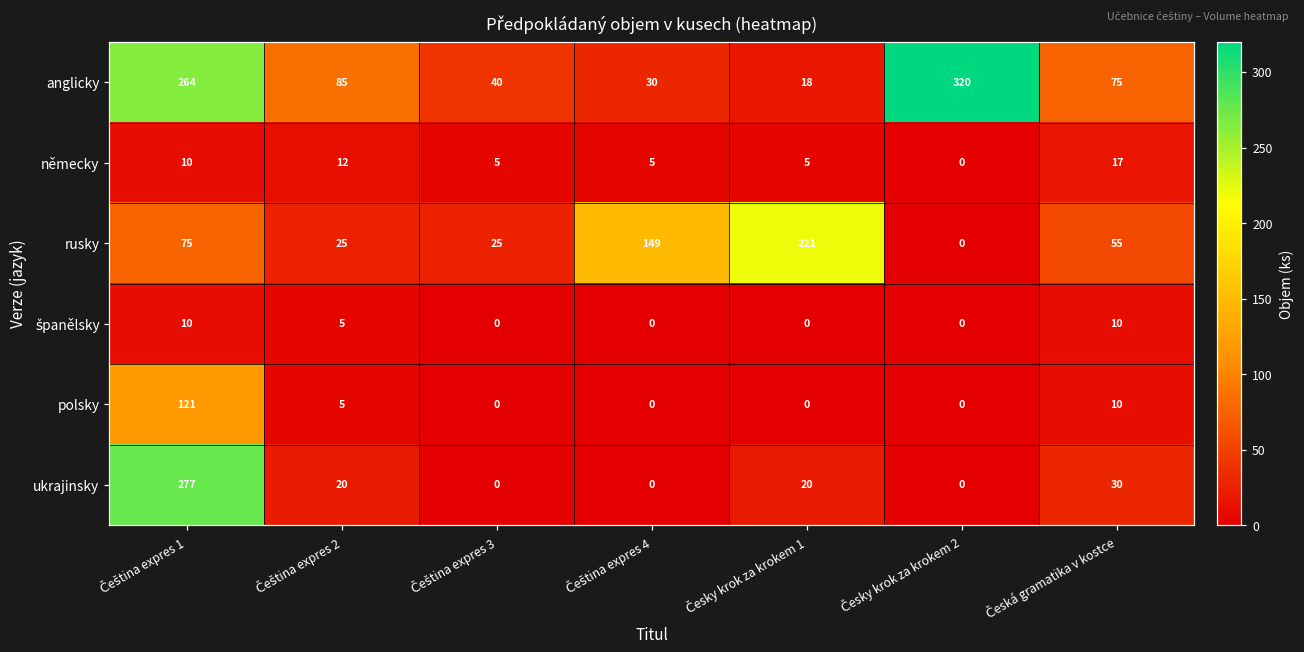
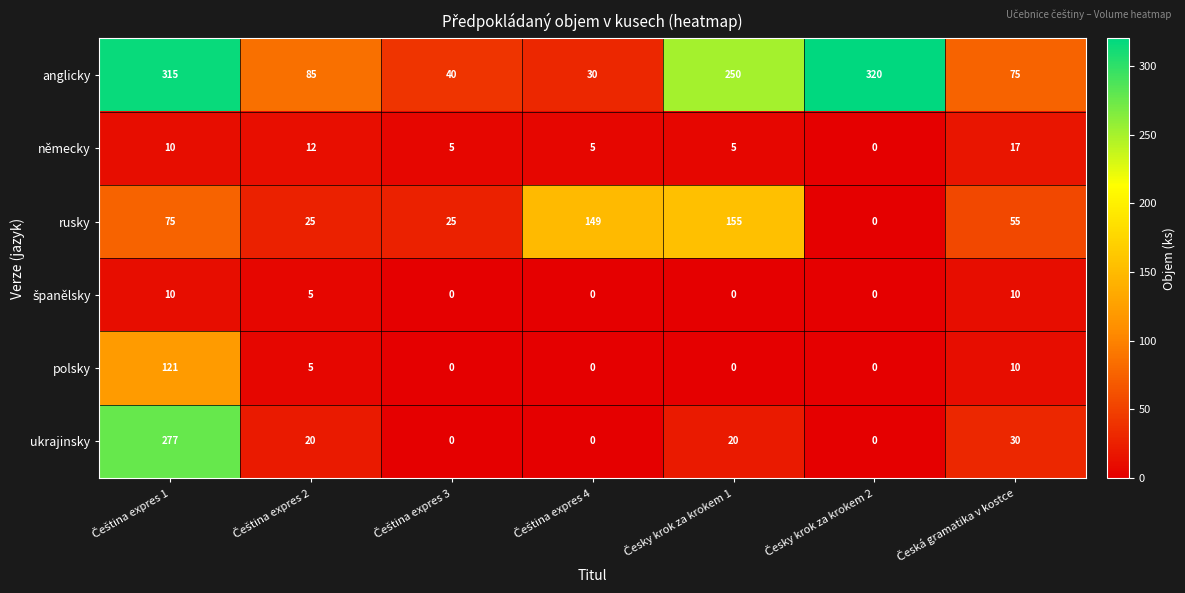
  {
    "anglicky": {
-     "Čeština expres 1": 264,
+     "Čeština expres 1": 315,
      "Čeština expres 2": 85,
      "Čeština expres 3": 40,
      "Čeština expres 4": 30,
-     "Česky krok za krokem 1": 18,
+     "Česky krok za krokem 1": 250,
      "Česky krok za krokem 2": 320,
      "Česká gramatika v kostce": 75
    },
    "německy": {
      "Čeština expres 1": 10,
      "Čeština expres 2": 12,
      "Čeština expres 3": 5,
      "Čeština expres 4": 5,
      "Česky krok za krokem 1": 5,
      "Česky krok za krokem 2": 0,
      "Česká gramatika v kostce": 17
    },
    "rusky": {
      "Čeština expres 1": 75,
      "Čeština expres 2": 25,
      "Čeština expres 3": 25,
      "Čeština expres 4": 149,
-     "Česky krok za krokem 1": 221,
+     "Česky krok za krokem 1": 155,
      "Česky krok za krokem 2": 0,
      "Česká gramatika v kostce": 55
    },
    "španělsky": {
      "Čeština expres 1": 10,
      "Čeština expres 2": 5,
      "Čeština expres 3": 0,
      "Čeština expres 4": 0,
      "Česky krok za krokem 1": 0,
      "Česky krok za krokem 2": 0,
      "Česká gramatika v kostce": 10
    },
    "polsky": {
      "Čeština expres 1": 121,
      "Čeština expres 2": 5,
      "Čeština expres 3": 0,
      "Čeština expres 4": 0,
      "Česky krok za krokem 1": 0,
      "Česky krok za krokem 2": 0,
      "Česká gramatika v kostce": 10
    },
    "ukrajinsky": {
      "Čeština expres 1": 277,
      "Čeština expres 2": 20,
      "Čeština expres 3": 0,
      "Čeština expres 4": 0,
      "Česky krok za krokem 1": 20,
      "Česky krok za krokem 2": 0,
      "Česká gramatika v kostce": 30
    }
  }
